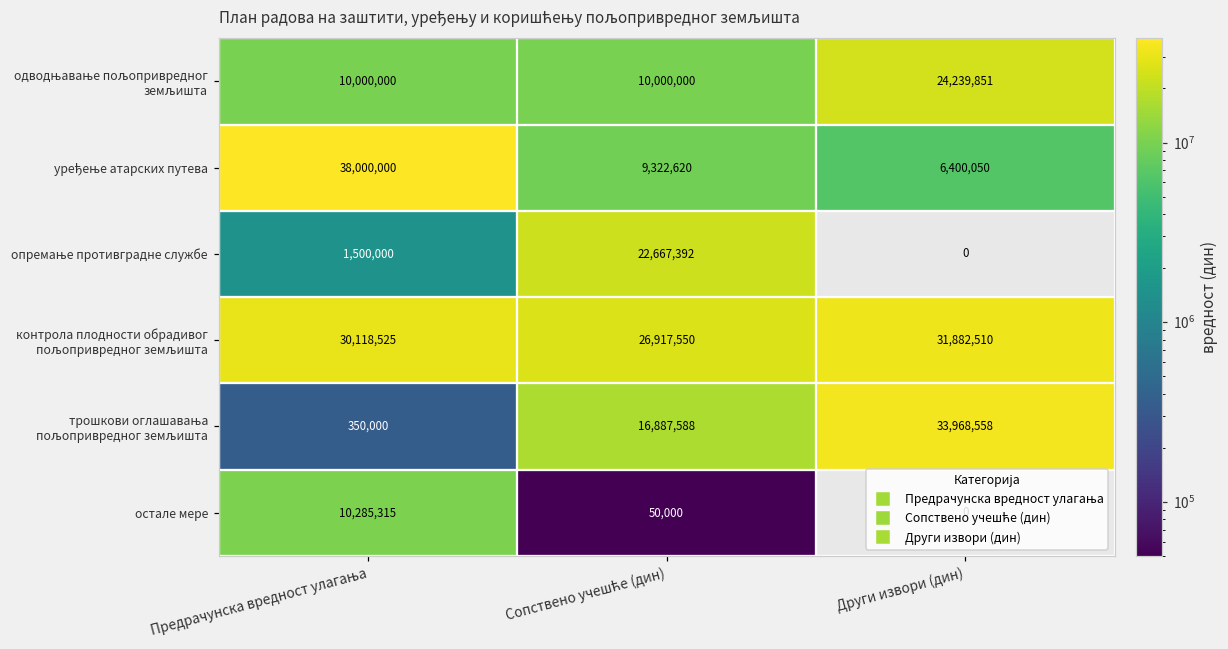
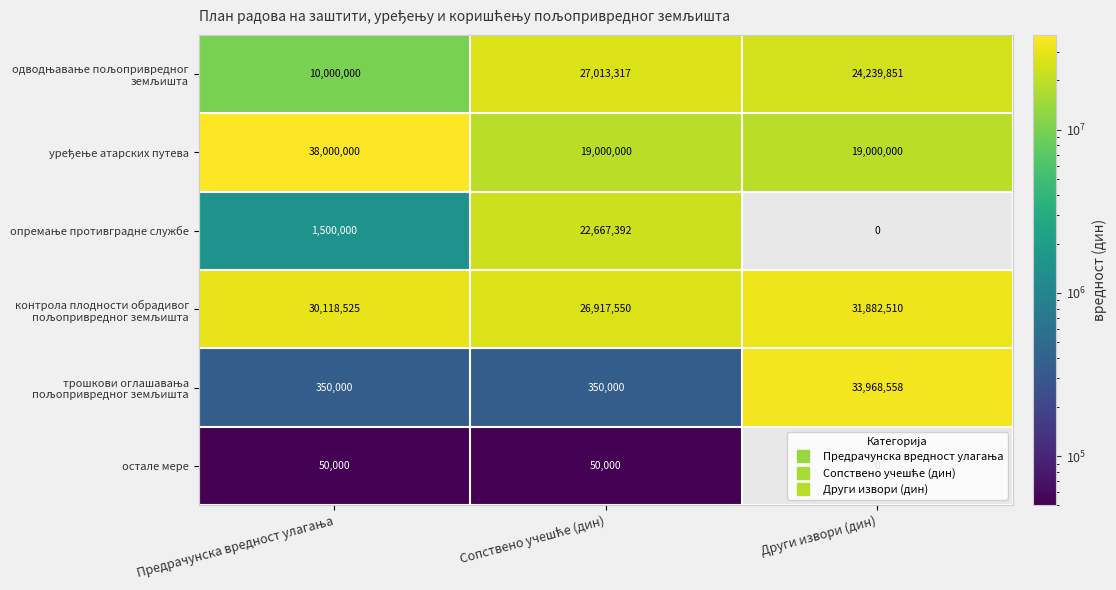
  {
    "одводњавање пољопривредног земљишта": {
      "Предрачунска вредност улагања": "10,000,000",
-     "Сопствено учешће (дин)": "10,000,000",
+     "Сопствено учешће (дин)": "27,013,317",
      "Други извори (дин)": "24,239,851"
    },
    "уређење атарских путева": {
      "Предрачунска вредност улагања": "38,000,000",
-     "Сопствено учешће (дин)": "9,322,620",
-     "Други извори (дин)": "6,400,050"
+     "Сопствено учешће (дин)": "19,000,000",
+     "Други извори (дин)": "19,000,000"
    },
    "опремање противградне службе": {
      "Предрачунска вредност улагања": "1,500,000",
      "Сопствено учешће (дин)": "22,667,392",
      "Други извори (дин)": "0"
    },
    "контрола плодности обрадивог пољопривредног земљишта": {
      "Предрачунска вредност улагања": "30,118,525",
      "Сопствено учешће (дин)": "26,917,550",
      "Други извори (дин)": "31,882,510"
    },
    "трошкови оглашавања пољопривредног земљишта": {
      "Предрачунска вредност улагања": "350,000",
-     "Сопствено учешће (дин)": "16,887,588",
+     "Сопствено учешће (дин)": "350,000",
      "Други извори (дин)": "33,968,558"
    },
    "остале мере": {
-     "Предрачунска вредност улагања": "10,285,315",
+     "Предрачунска вредност улагања": "50,000",
      "Сопствено учешће (дин)": "50,000"
    }
  }
